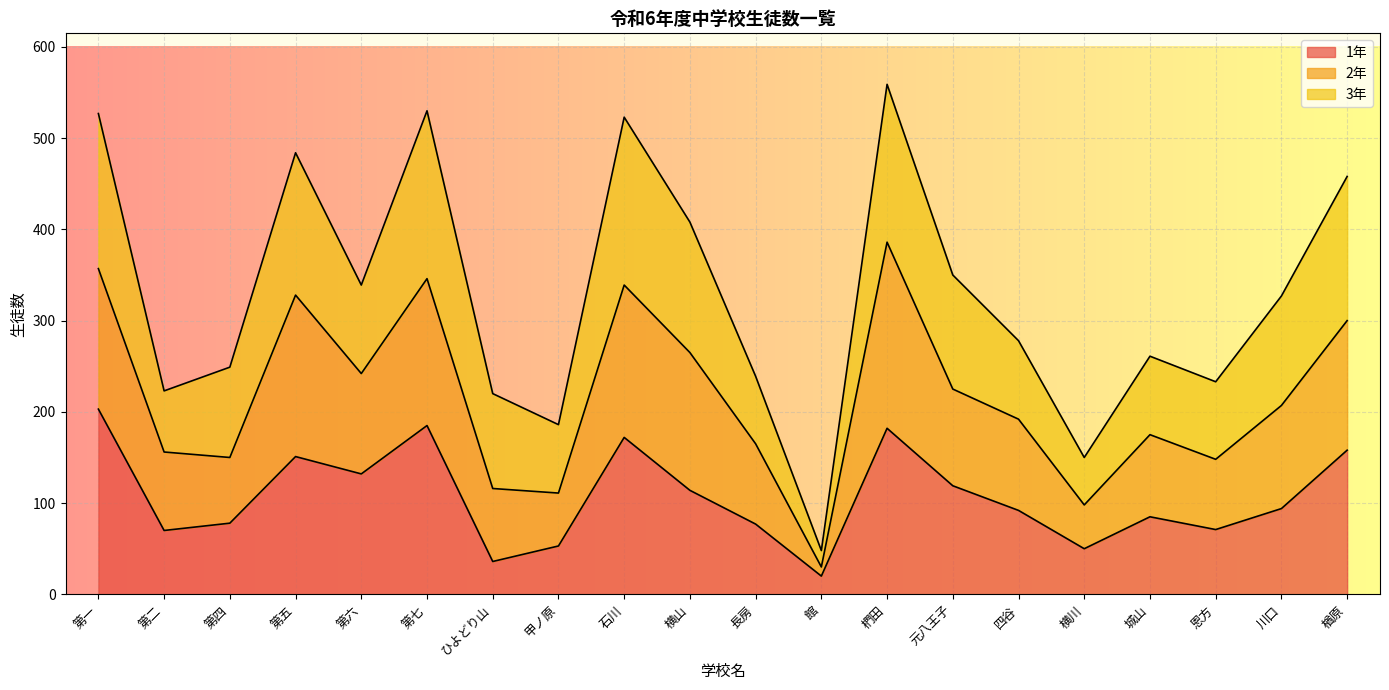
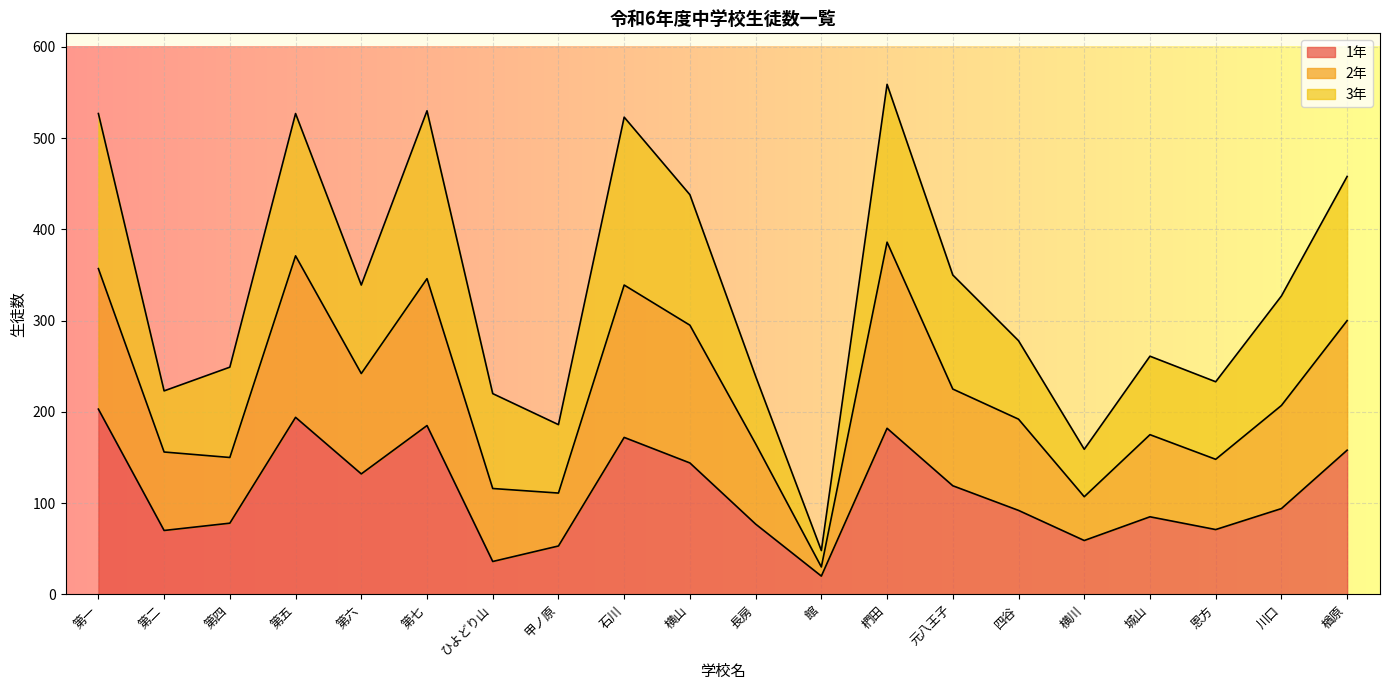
  {
    "1年": {
      "第一": 200,
      "第二": 70,
      "第四": 80,
-     "第五": 150,
+     "第五": 190,
      "第六": 130,
      "第七": 190,
      "ひよどり山": 40,
      "甲ノ原": 50,
      "石川": 170,
-     "横山": 110,
+     "横山": 140,
      "長房": 80,
      "館": 20,
      "椚田": 180,
      "元八王子": 120,
      "四谷": 90,
-     "横川": 50,
+     "横川": 60,
      "城山": 90,
      "恩方": 70,
      "川口": 90,
      "楢原": 160
    }
  }
